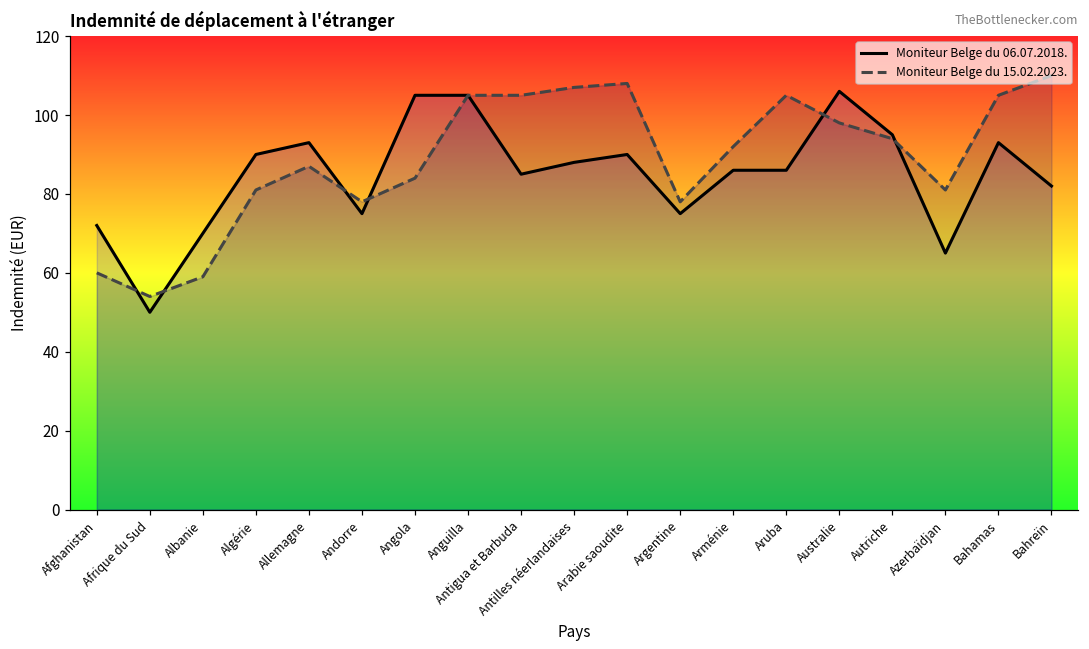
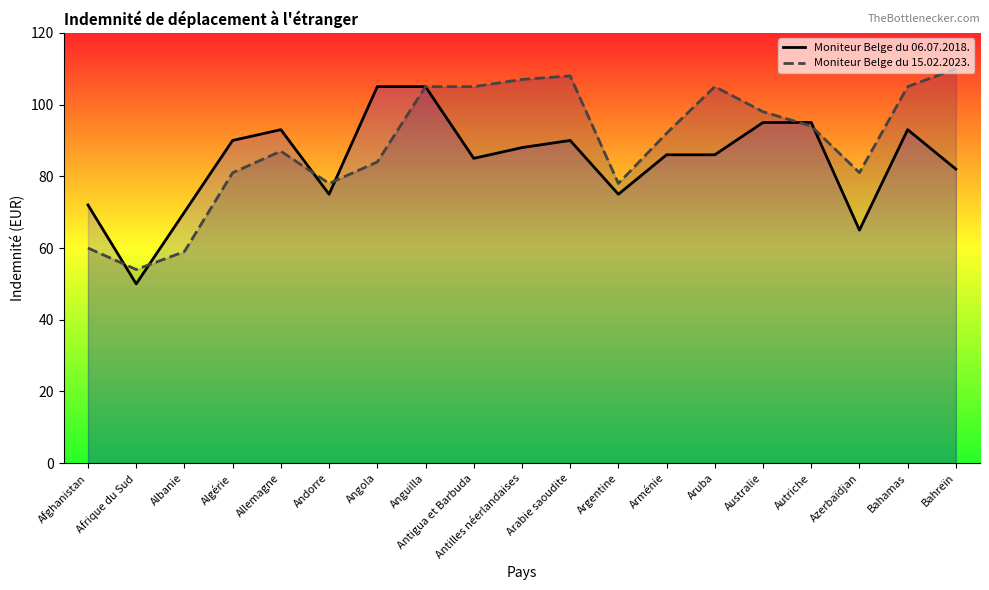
  {
    "Moniteur Belge du 06.07.2018.": {
      "Afghanistan": 72,
      "Afrique du Sud": 50,
      "Albanie": 70,
      "Algérie": 90,
      "Allemagne": 93,
      "Andorre": 75,
      "Angola": 105,
      "Antigua et Barbuda": 85,
      "Antilles néerlandaises": 88,
      "Arabie saoudite": 90,
      "Argentine": 75,
      "Arménie": 86,
      "Aruba": 86,
-     "Australie": 106,
+     "Australie": 95,
      "Autriche": 95,
      "Azerbaïdjan": 65,
      "Bahamas": 93,
      "Bahreïn": 82
    },
    "Moniteur Belge du 15.02.2023.": {
      "Afghanistan": 60,
      "Afrique du Sud": 54,
      "Albanie": 59,
      "Algérie": 81,
      "Allemagne": 87,
      "Andorre": 78,
      "Angola": 84,
      "Antigua et Barbuda": 105,
      "Antilles néerlandaises": 107,
      "Arabie saoudite": 108,
      "Argentine": 78,
      "Arménie": 92,
      "Aruba": 105,
      "Australie": 98,
      "Autriche": 94,
      "Azerbaïdjan": 81,
      "Bahamas": 105
    }
  }
